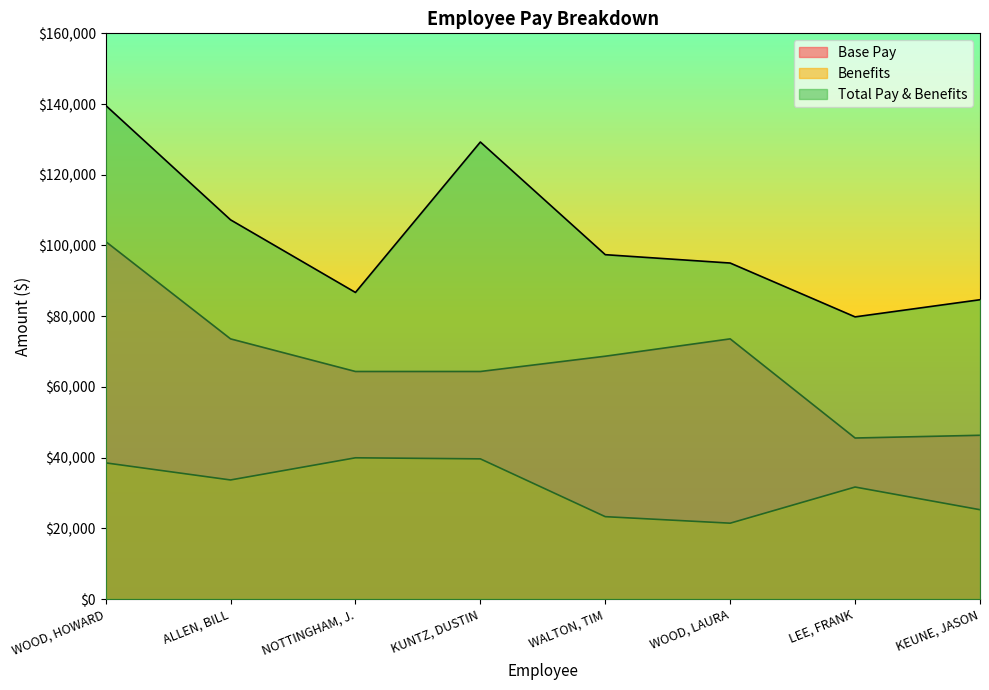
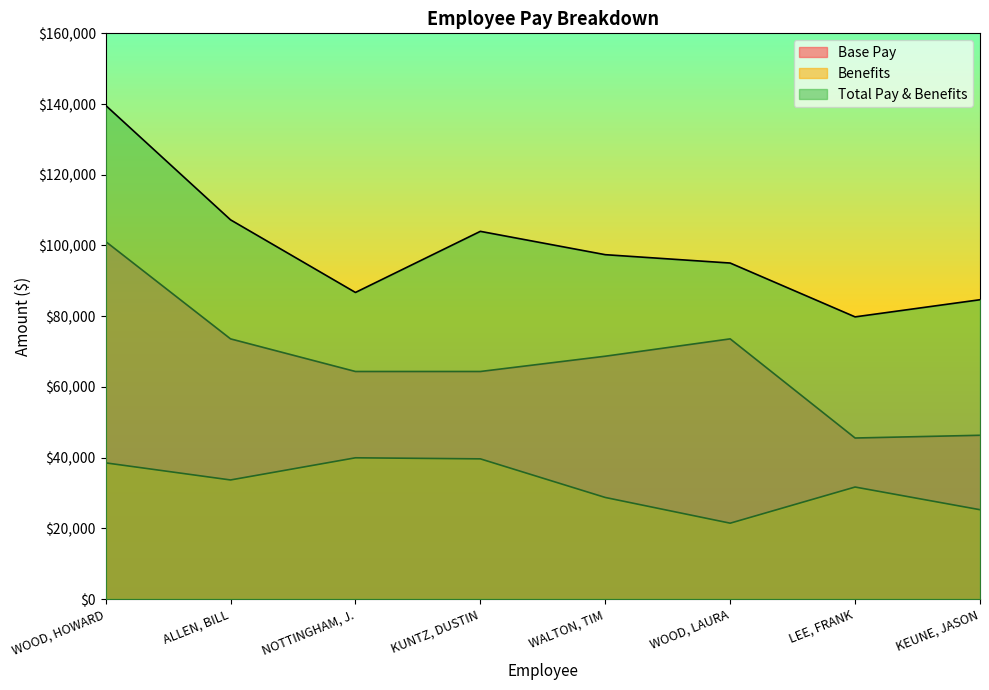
  {
    "Base Pay": {
      "WOOD, HOWARD": "$101,000",
      "ALLEN, BILL": "$74,000",
      "NOTTINGHAM, J.": "$64,000",
      "KUNTZ, DUSTIN": "$64,000",
      "WALTON, TIM": "$69,000",
      "WOOD, LAURA": "$74,000",
      "LEE, FRANK": "$46,000",
      "KEUNE, JASON": "$46,000"
    },
    "Benefits": {
      "WOOD, HOWARD": "$39,000",
      "ALLEN, BILL": "$34,000",
      "NOTTINGHAM, J.": "$40,000",
      "KUNTZ, DUSTIN": "$40,000",
-     "WALTON, TIM": "$23,000",
+     "WALTON, TIM": "$29,000",
      "WOOD, LAURA": "$21,000",
      "LEE, FRANK": "$32,000",
      "KEUNE, JASON": "$25,000"
    },
    "Total Pay & Benefits": {
      "WOOD, HOWARD": "$140,000",
      "ALLEN, BILL": "$107,000",
      "NOTTINGHAM, J.": "$87,000",
-     "KUNTZ, DUSTIN": "$129,000",
+     "KUNTZ, DUSTIN": "$104,000",
      "WALTON, TIM": "$97,000",
      "WOOD, LAURA": "$95,000",
      "LEE, FRANK": "$80,000",
      "KEUNE, JASON": "$85,000"
    }
  }
